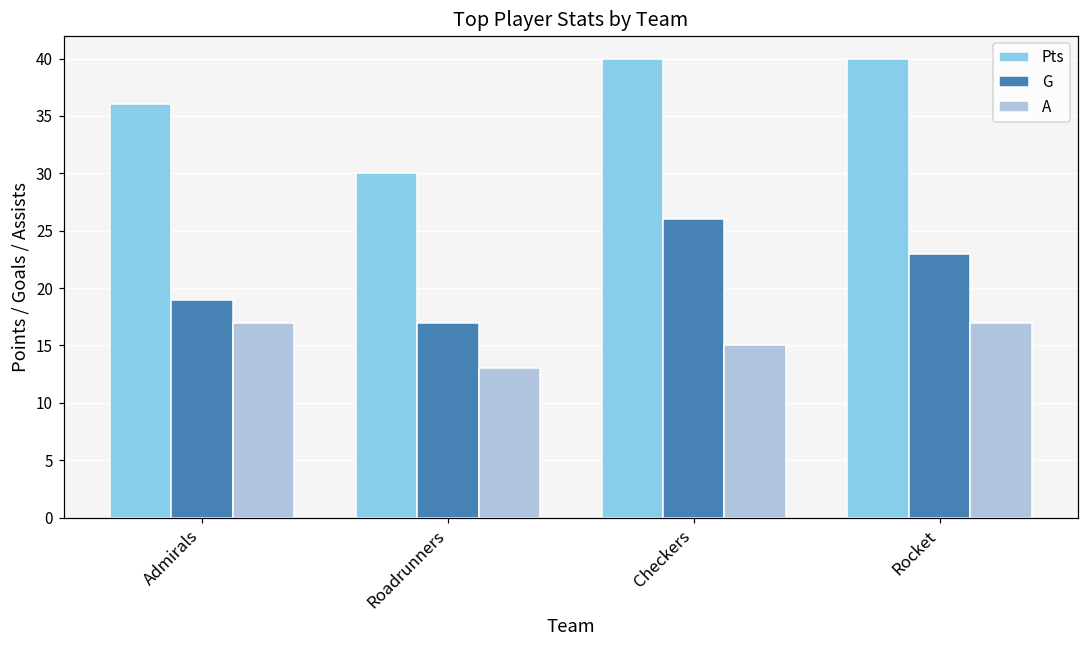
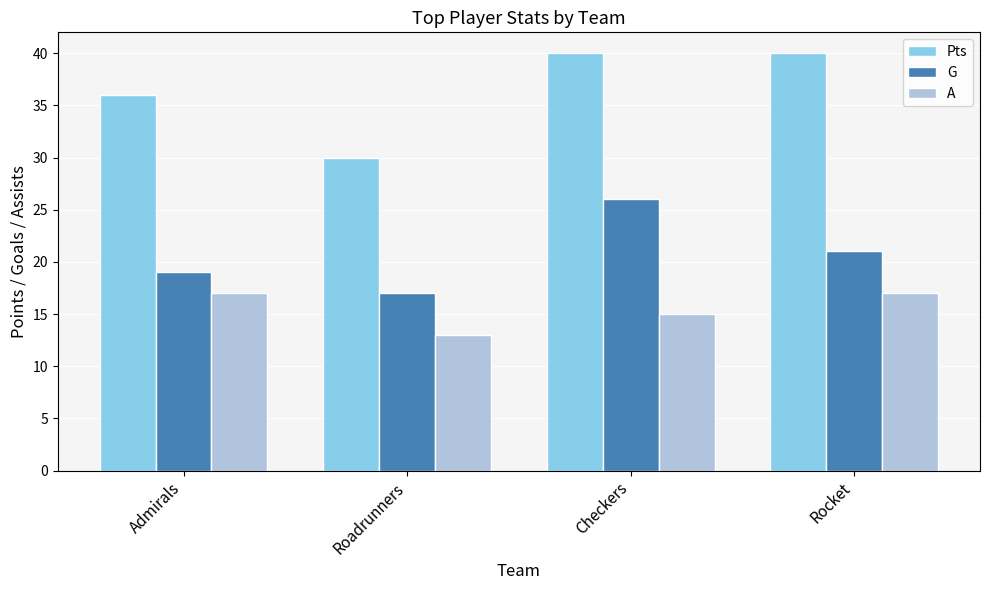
  {
    "G": {
      "Admirals": 19,
      "Roadrunners": 17,
      "Checkers": 26,
-     "Rocket": 23
+     "Rocket": 21
    }
  }
